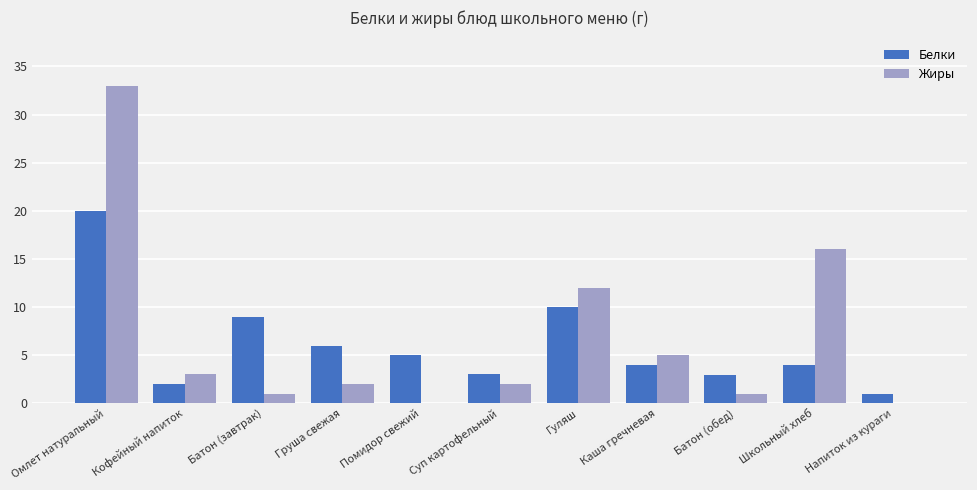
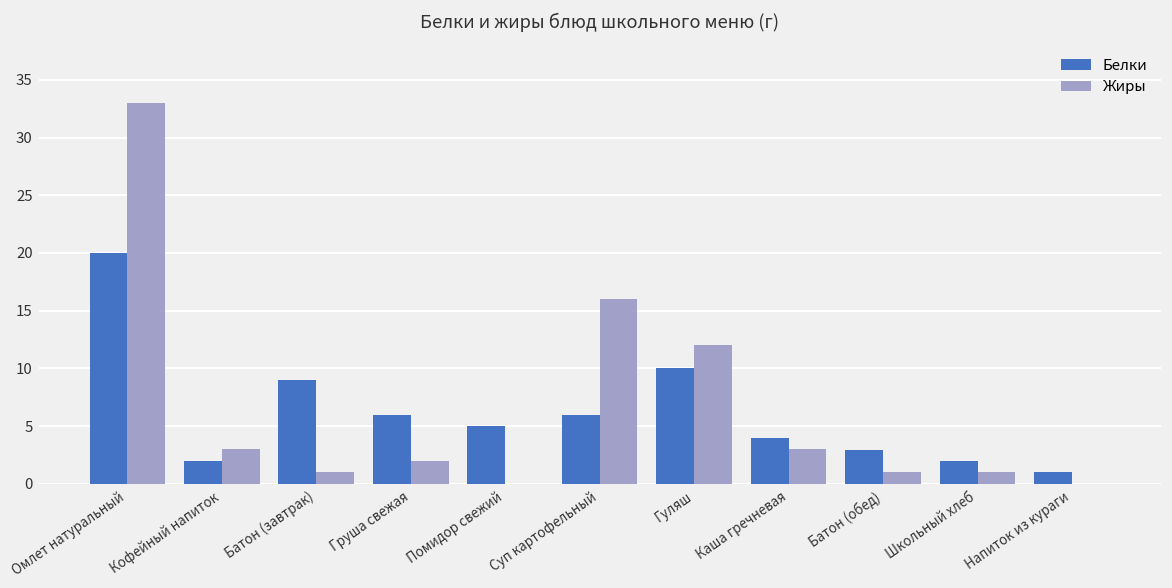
  {
    "Белки": {
      "Омлет натуральный": 20,
      "Кофейный напиток": 2,
      "Батон (завтрак)": 9,
      "Груша свежая": 6,
      "Помидор свежий": 5,
-     "Суп картофельный": 3,
+     "Суп картофельный": 6,
      "Гуляш": 10,
      "Каша гречневая": 4,
      "Батон (обед)": 3,
-     "Школьный хлеб": 4,
+     "Школьный хлеб": 2,
      "Напиток из кураги": 1
    },
    "Жиры": {
      "Омлет натуральный": 33,
      "Кофейный напиток": 3,
      "Батон (завтрак)": 1,
      "Груша свежая": 2,
      "Помидор свежий": 0,
-     "Суп картофельный": 2,
+     "Суп картофельный": 16,
      "Гуляш": 12,
-     "Каша гречневая": 5,
+     "Каша гречневая": 3,
      "Батон (обед)": 1,
-     "Школьный хлеб": 16,
+     "Школьный хлеб": 1,
      "Напиток из кураги": 0
    }
  }
